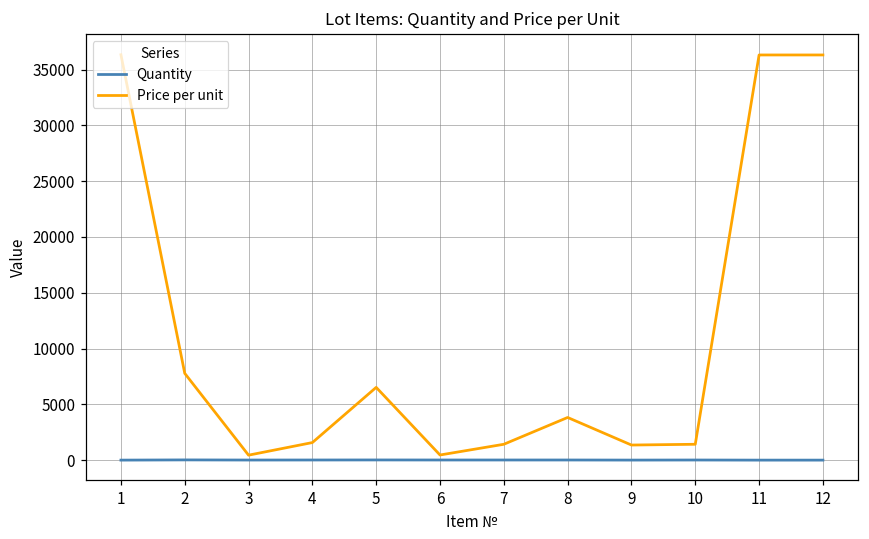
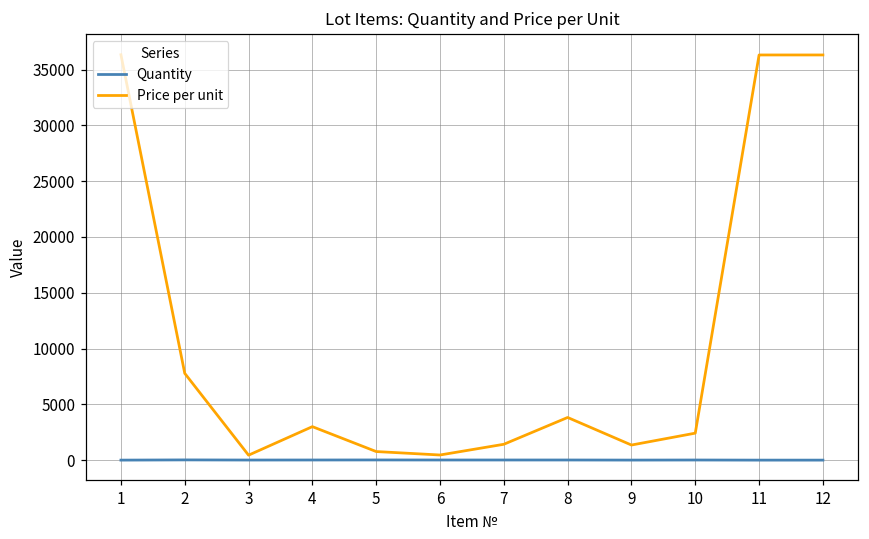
  {
    "Quantity": {
      "1": 0,
      "2": 0,
      "3": 0,
      "4": 0,
      "5": 0,
      "6": 0,
      "7": 0,
      "8": 0,
      "9": 0,
      "10": 0,
      "11": 0,
      "12": 0
    },
    "Price per unit": {
      "2": 7800,
      "3": 400,
-     "4": 1600,
-     "5": 6500,
+     "4": 3000,
+     "5": 800,
      "6": 500,
      "7": 1400,
      "8": 3800,
      "9": 1400,
-     "10": 1400,
+     "10": 2400,
      "11": 36300,
      "12": 36300
    }
  }
